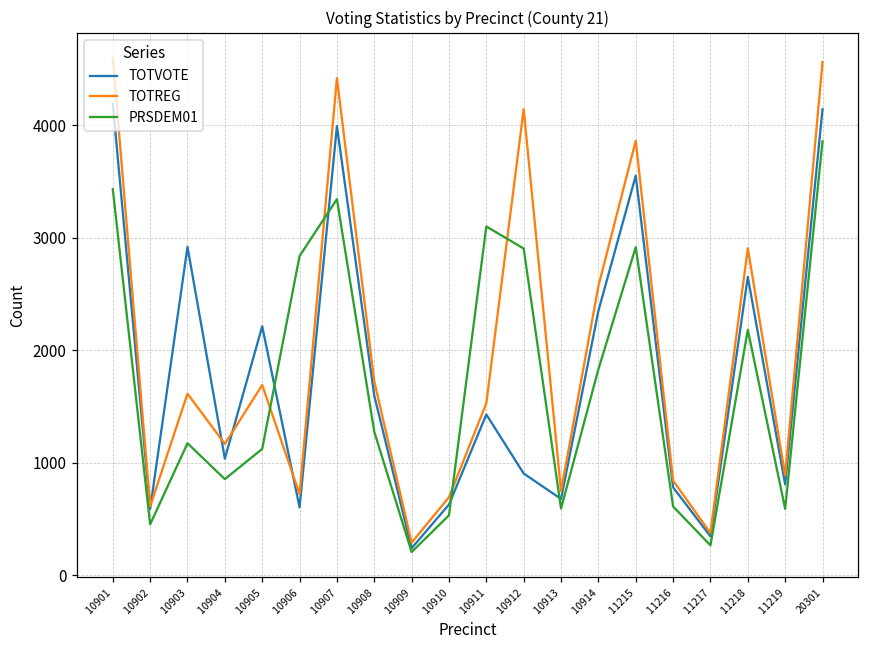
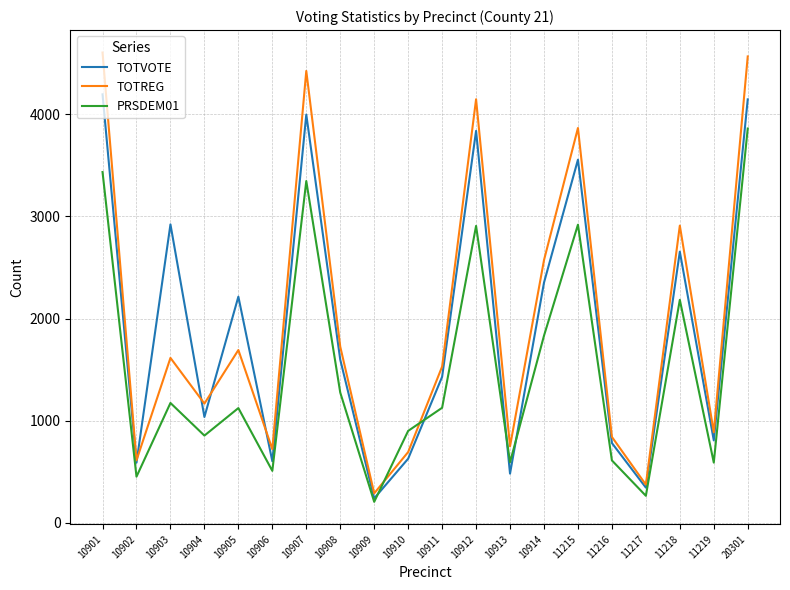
  {
    "TOTVOTE": {
      "10903": 2920,
      "10904": 1040,
      "10905": 2210,
      "10906": 600,
      "10907": 4000,
      "10908": 1600,
      "10909": 240,
      "10910": 630,
      "10911": 1430,
-     "10912": 910,
-     "10913": 680,
+     "10912": 3840,
+     "10913": 480,
      "10914": 2350,
      "11215": 3550,
      "11216": 780,
      "11217": 350,
      "11218": 2650,
      "11219": 810,
      "20301": 4140
    },
    "TOTREG": {
      "10903": 1620,
      "10904": 1170,
      "10905": 1690,
      "10906": 720,
      "10907": 4420,
      "10908": 1730,
      "10909": 290,
      "10910": 690,
      "10911": 1530,
      "10912": 4150,
      "10913": 750,
      "10914": 2570,
      "11215": 3860,
      "11216": 840,
      "11217": 380,
      "11218": 2910,
      "11219": 890,
      "20301": 4560
    },
    "PRSDEM01": {
      "10901": 3430,
      "10902": 450,
      "10903": 1170,
      "10904": 860,
      "10905": 1120,
-     "10906": 2840,
+     "10906": 510,
      "10907": 3350,
      "10908": 1280,
      "10909": 210,
-     "10910": 530,
-     "10911": 3100,
+     "10910": 900,
+     "10911": 1130,
      "10912": 2910,
      "10913": 590,
      "10914": 1830,
      "11215": 2920,
      "11216": 610,
      "11217": 270,
      "11218": 2180,
      "11219": 590,
      "20301": 3860
    }
  }
